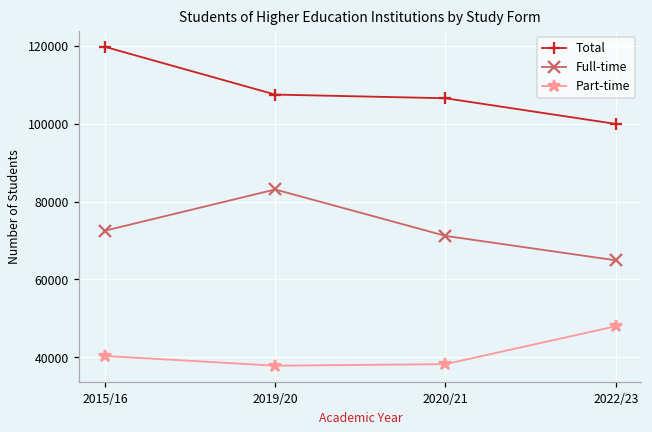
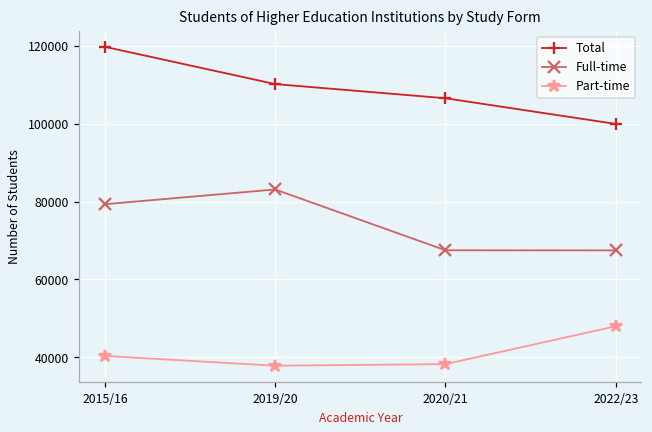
  {
    "Total": {
      "2015/16": 120000,
-     "2019/20": 107000,
+     "2019/20": 110000,
      "2020/21": 106000,
      "2022/23": 100000
    },
    "Full-time": {
-     "2015/16": 73000,
+     "2015/16": 79000,
      "2019/20": 83000,
-     "2020/21": 71000,
-     "2022/23": 65000
+     "2020/21": 67000,
+     "2022/23": 67000
    },
    "Part-time": {
      "2015/16": 40000,
      "2019/20": 38000,
      "2020/21": 38000,
      "2022/23": 48000
    }
  }
